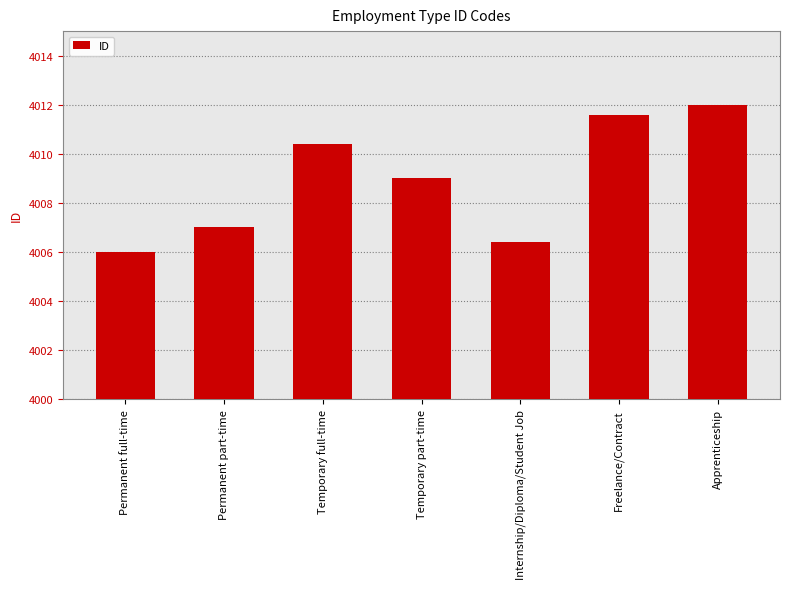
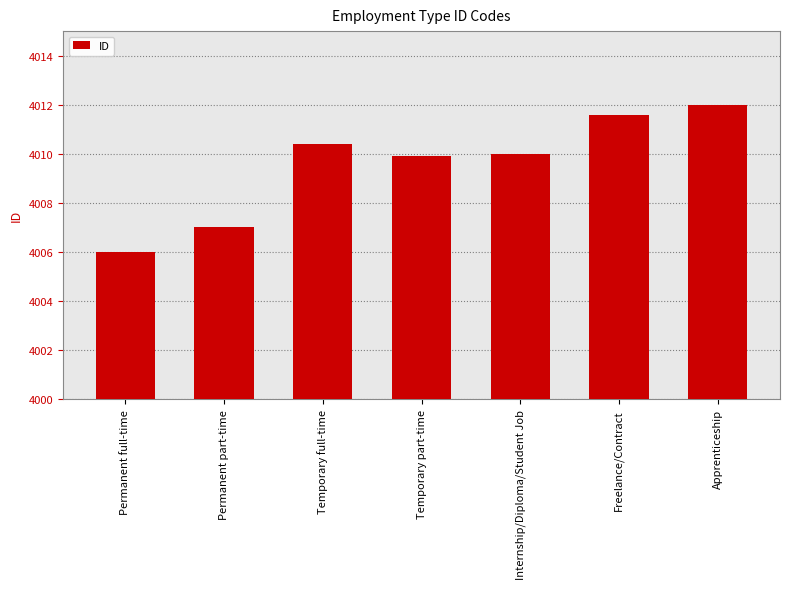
  {
    "Permanent full-time": 4006.0,
    "Permanent part-time": 4007.0,
    "Temporary full-time": 4010.4,
-   "Temporary part-time": 4009.0,
-   "Internship/Diploma/Student Job": 4006.4,
+   "Temporary part-time": 4009.9,
+   "Internship/Diploma/Student Job": 4010.0,
    "Freelance/Contract": 4011.6,
    "Apprenticeship": 4012.0
  }
